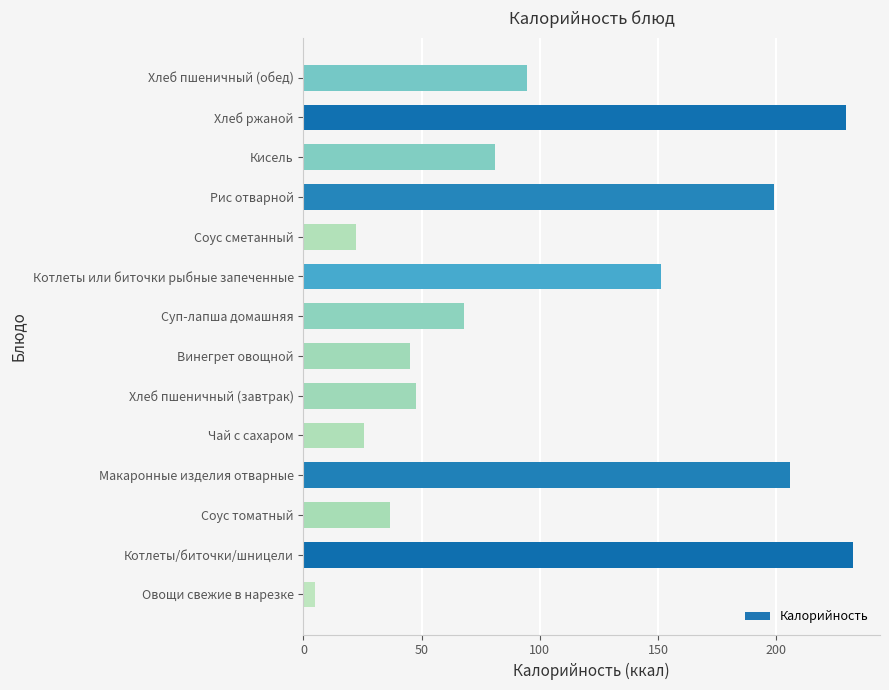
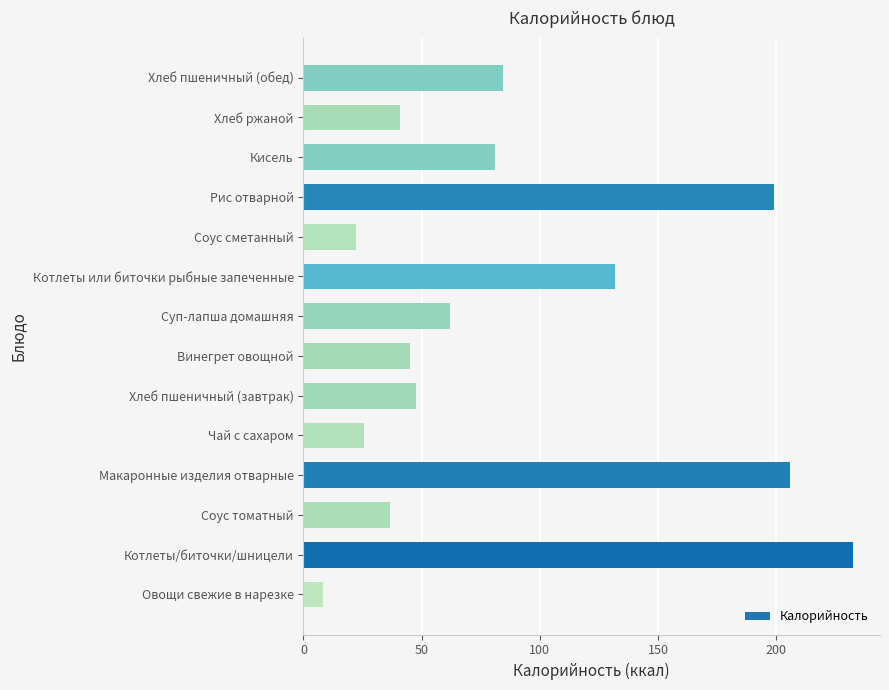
  {
-   "Хлеб пшеничный (обед)": 95,
-   "Хлеб ржаной": 230,
+   "Хлеб пшеничный (обед)": 84,
+   "Хлеб ржаной": 41,
    "Кисель": 81,
    "Рис отварной": 199,
    "Соус сметанный": 22,
-   "Котлеты или биточки рыбные запеченные": 151,
-   "Суп-лапша домашняя": 68,
+   "Котлеты или биточки рыбные запеченные": 132,
+   "Суп-лапша домашняя": 62,
    "Винегрет овощной": 45,
    "Хлеб пшеничный (завтрак)": 47,
    "Чай с сахаром": 26,
    "Макаронные изделия отварные": 206,
    "Соус томатный": 37,
    "Котлеты/биточки/шницели": 232,
-   "Овощи свежие в нарезке": 5
+   "Овощи свежие в нарезке": 8
  }
